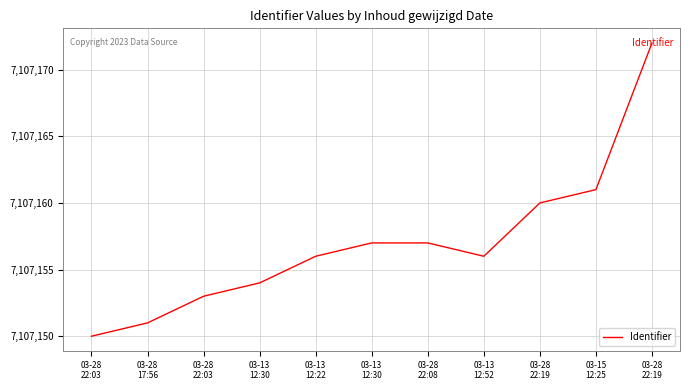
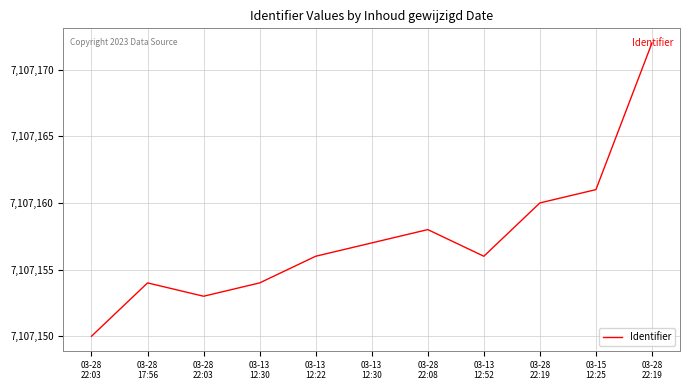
  {
-   "03-28 17:56": "7,107,151",
+   "03-28 17:56": "7,107,154",
    "03-13 12:22": "7,107,156",
-   "03-28 22:08": "7,107,157",
+   "03-28 22:08": "7,107,158",
    "03-13 12:52": "7,107,156",
    "03-15 12:25": "7,107,161"
  }
